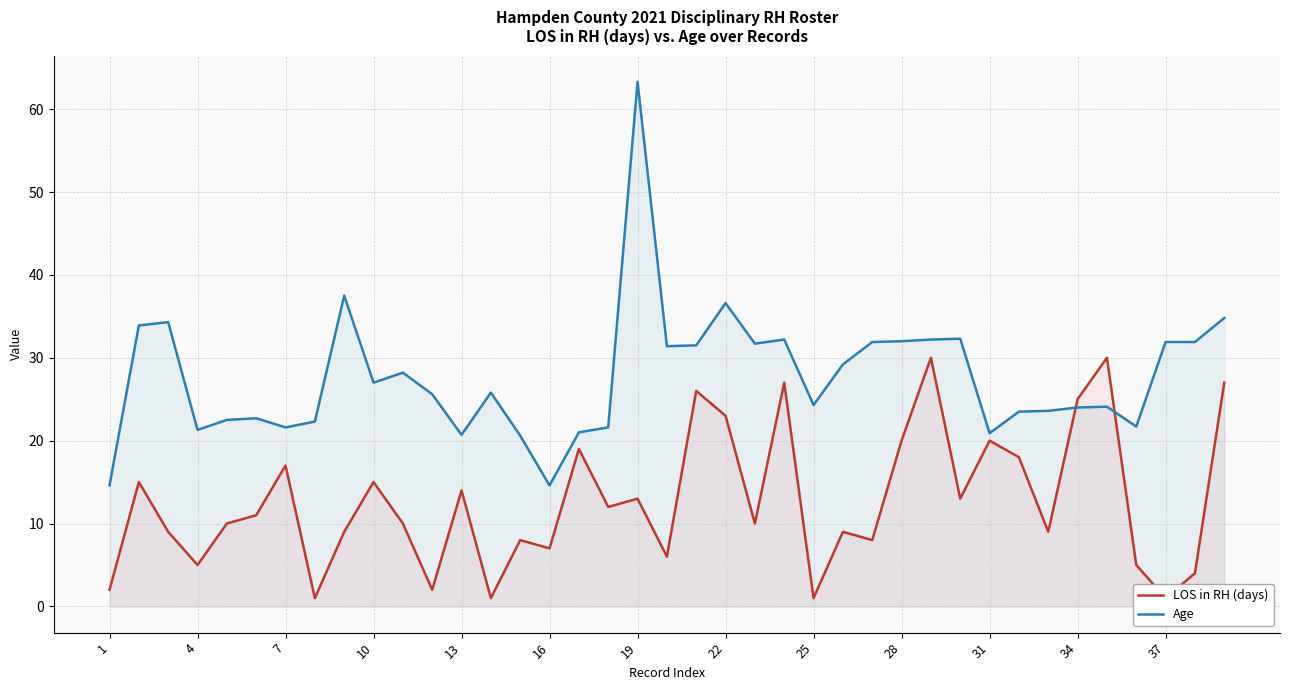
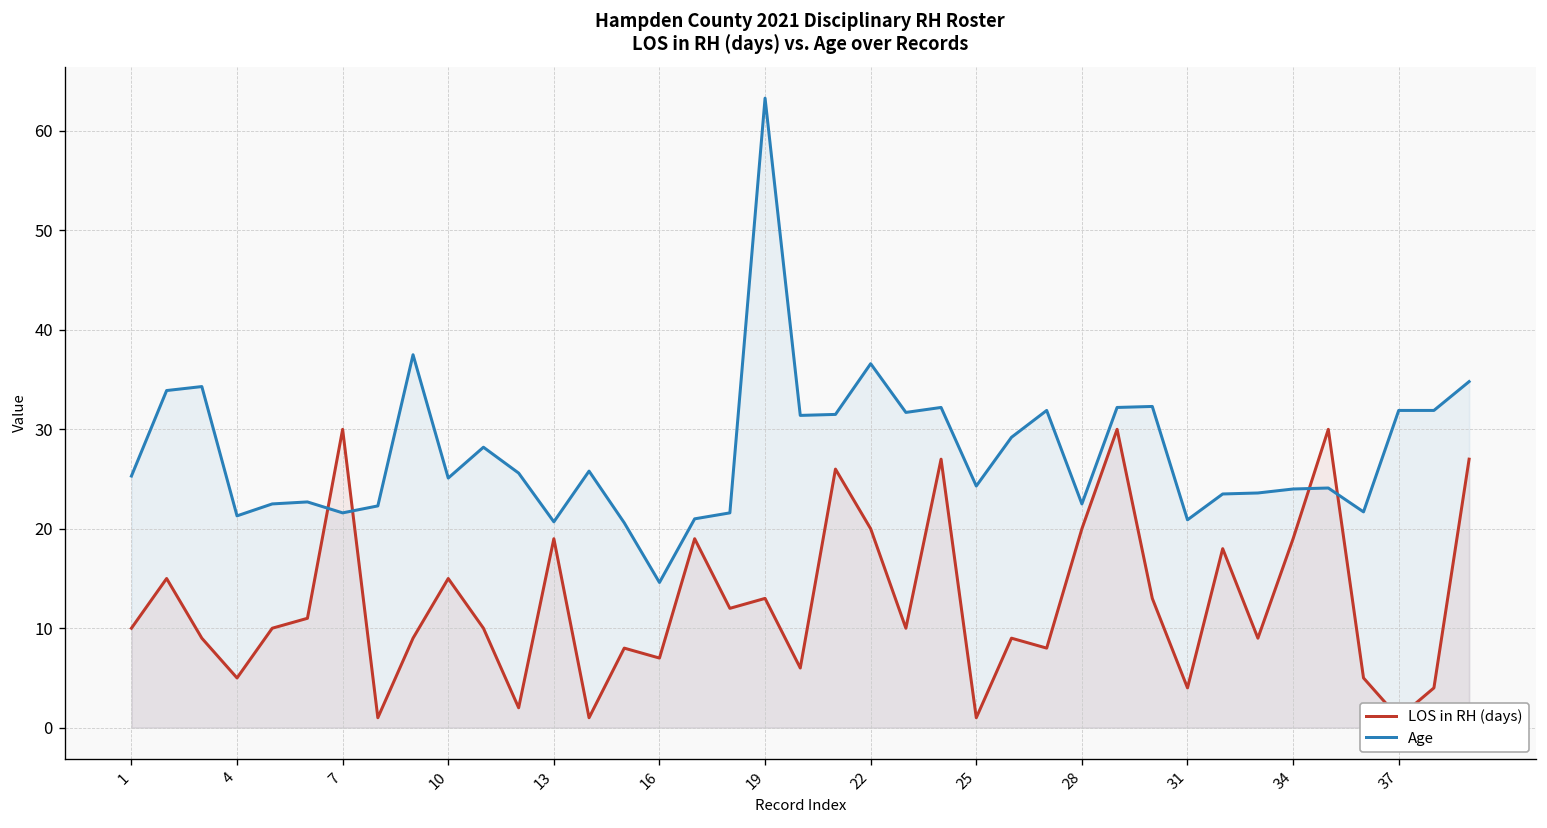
  {
    "LOS in RH (days)": {
-     "1": 2,
+     "1": 10,
      "4": 5,
-     "7": 17,
+     "7": 30,
      "10": 15,
-     "13": 14,
+     "13": 19,
      "16": 7,
      "19": 13,
-     "22": 23,
+     "22": 20,
      "25": 1,
      "28": 20,
-     "31": 20,
-     "34": 25
+     "31": 4,
+     "34": 19
    },
    "Age": {
-     "1": 15,
+     "1": 25,
      "4": 21,
      "7": 22,
-     "10": 27,
+     "10": 25,
      "13": 21,
      "16": 15,
      "19": 63,
      "22": 37,
      "25": 24,
-     "28": 32,
+     "28": 23,
      "31": 21,
      "34": 24,
      "37": 32
    }
  }
